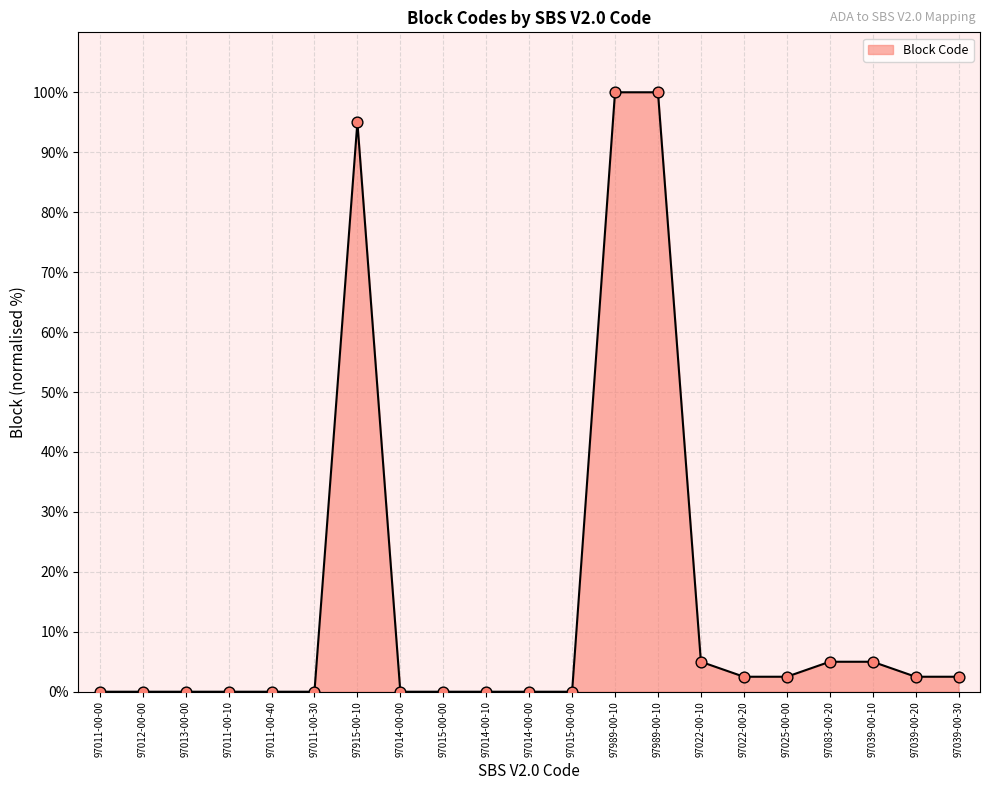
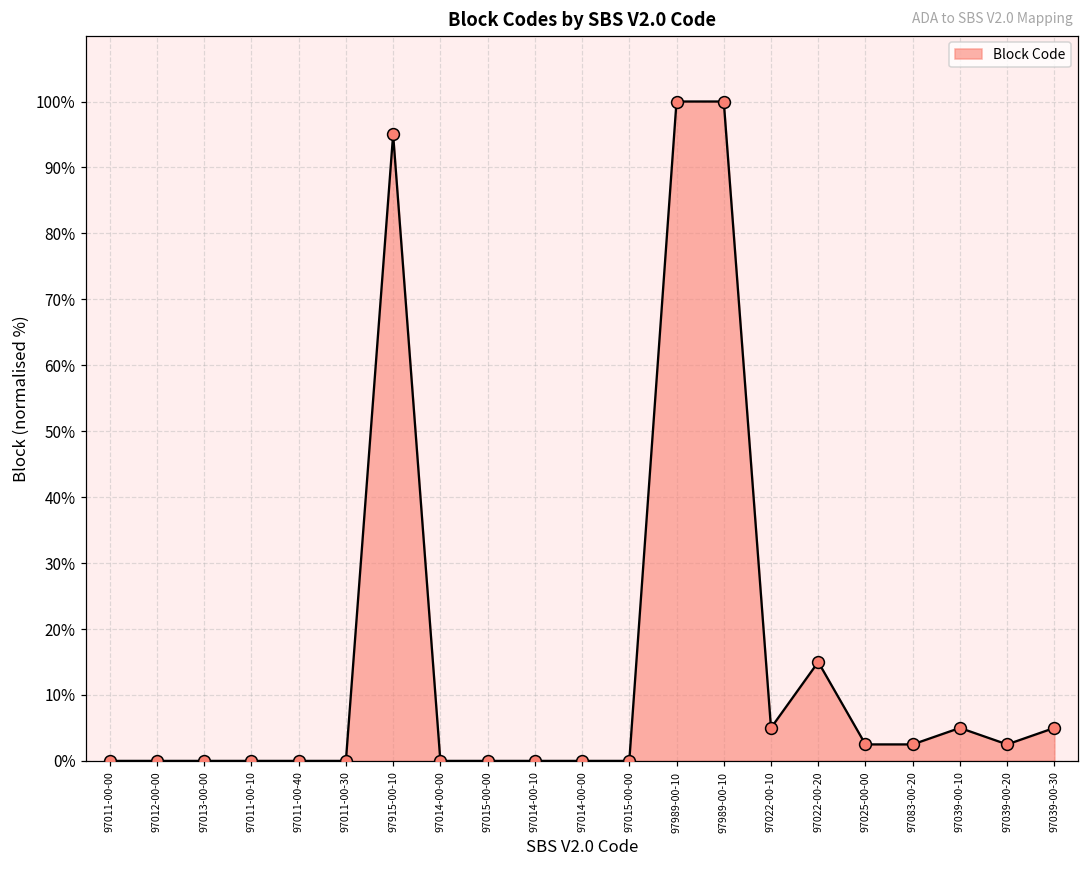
  {
    "97011-00-00": "0%",
    "97012-00-00": "0%",
    "97013-00-00": "0%",
    "97011-00-10": "0%",
    "97011-00-40": "0%",
    "97011-00-30": "0%",
    "97915-00-10": "95%",
    "97014-00-10": "0%",
    "97022-00-10": "5%",
-   "97022-00-20": "3%",
+   "97022-00-20": "15%",
    "97025-00-00": "3%",
-   "97083-00-20": "5%",
+   "97083-00-20": "3%",
    "97039-00-10": "5%",
    "97039-00-20": "3%",
-   "97039-00-30": "3%"
+   "97039-00-30": "5%"
  }
